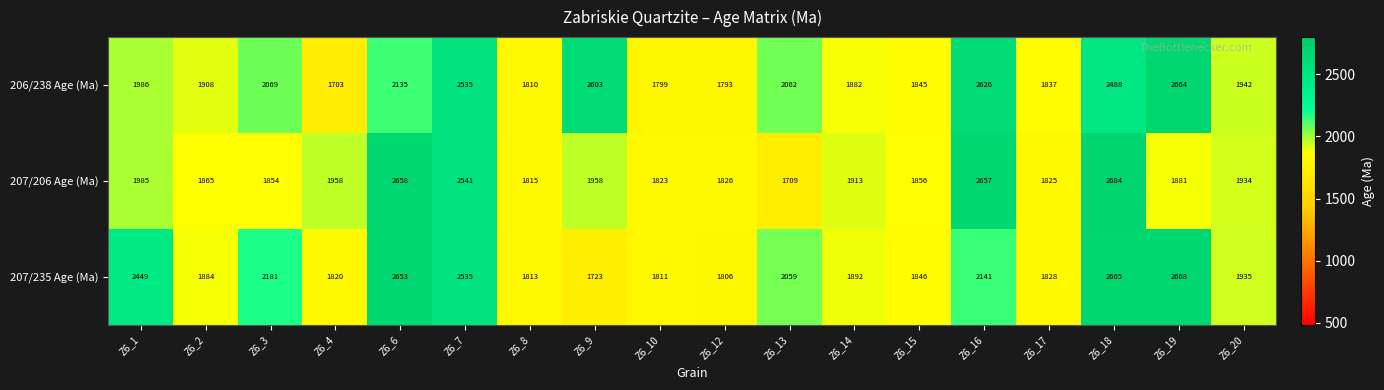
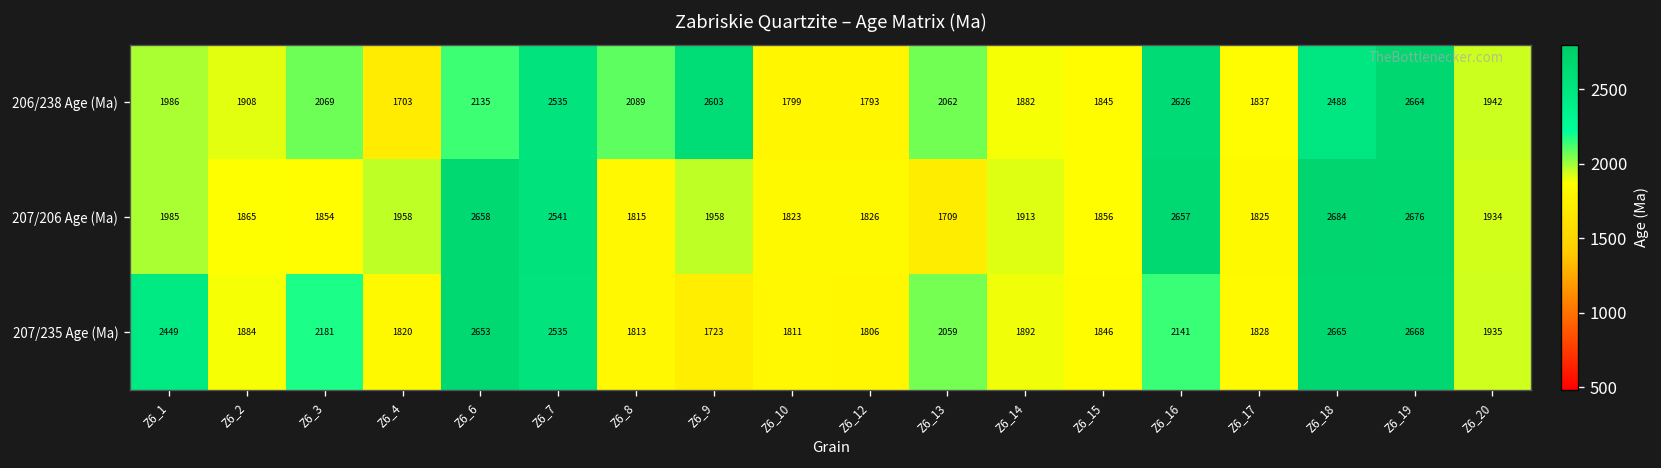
  {
    "206/238 Age (Ma)": {
      "Z6_1": 1986,
      "Z6_2": 1908,
      "Z6_3": 2069,
      "Z6_4": 1703,
      "Z6_6": 2135,
      "Z6_7": 2535,
-     "Z6_8": 1810,
+     "Z6_8": 2089,
      "Z6_9": 2603,
      "Z6_10": 1799,
      "Z6_12": 1793,
      "Z6_13": 2062,
      "Z6_14": 1882,
      "Z6_15": 1845,
      "Z6_16": 2626,
      "Z6_17": 1837,
      "Z6_18": 2488,
      "Z6_20": 1942
    },
    "207/206 Age (Ma)": {
      "Z6_1": 1985,
      "Z6_2": 1865,
      "Z6_3": 1854,
      "Z6_4": 1958,
      "Z6_6": 2658,
      "Z6_7": 2541,
      "Z6_8": 1815,
      "Z6_9": 1958,
      "Z6_10": 1823,
      "Z6_12": 1826,
      "Z6_13": 1709,
      "Z6_14": 1913,
      "Z6_15": 1856,
      "Z6_16": 2657,
      "Z6_17": 1825,
      "Z6_18": 2684,
-     "Z6_19": 1881,
+     "Z6_19": 2676,
      "Z6_20": 1934
    },
    "207/235 Age (Ma)": {
      "Z6_1": 2449,
      "Z6_2": 1884,
      "Z6_3": 2181,
      "Z6_4": 1820,
      "Z6_6": 2653,
      "Z6_7": 2535,
      "Z6_8": 1813,
      "Z6_9": 1723,
      "Z6_10": 1811,
      "Z6_12": 1806,
      "Z6_13": 2059,
      "Z6_14": 1892,
      "Z6_15": 1846,
      "Z6_16": 2141,
      "Z6_17": 1828,
      "Z6_18": 2665,
      "Z6_19": 2668,
      "Z6_20": 1935
    }
  }
